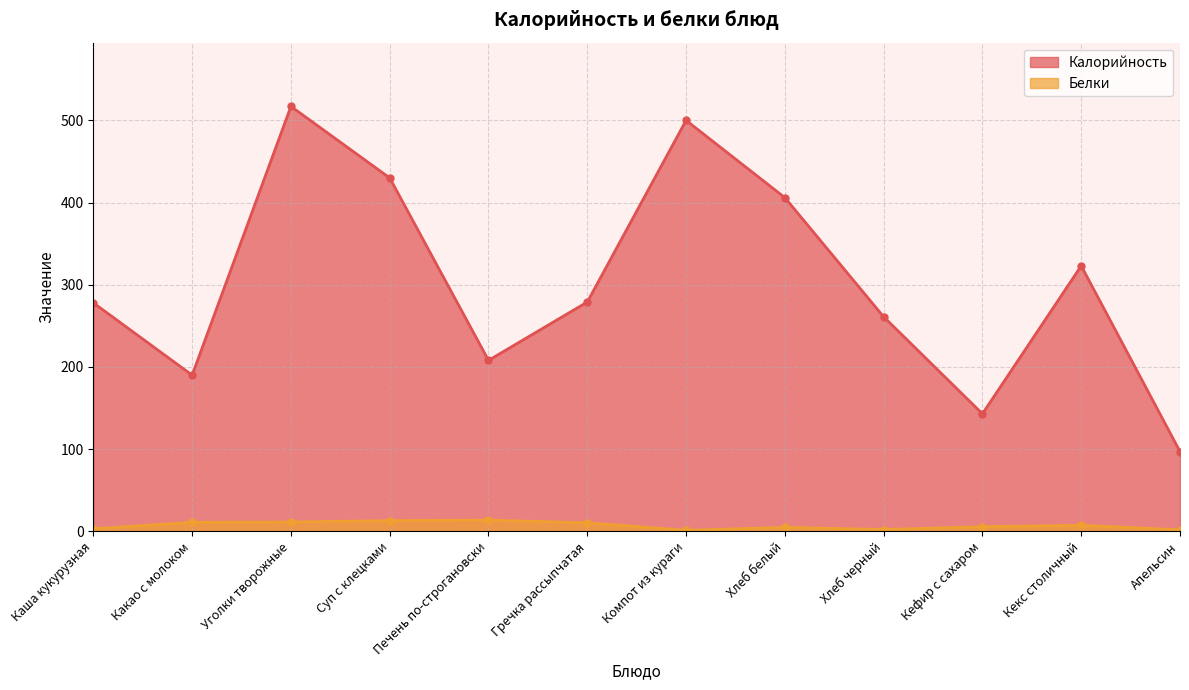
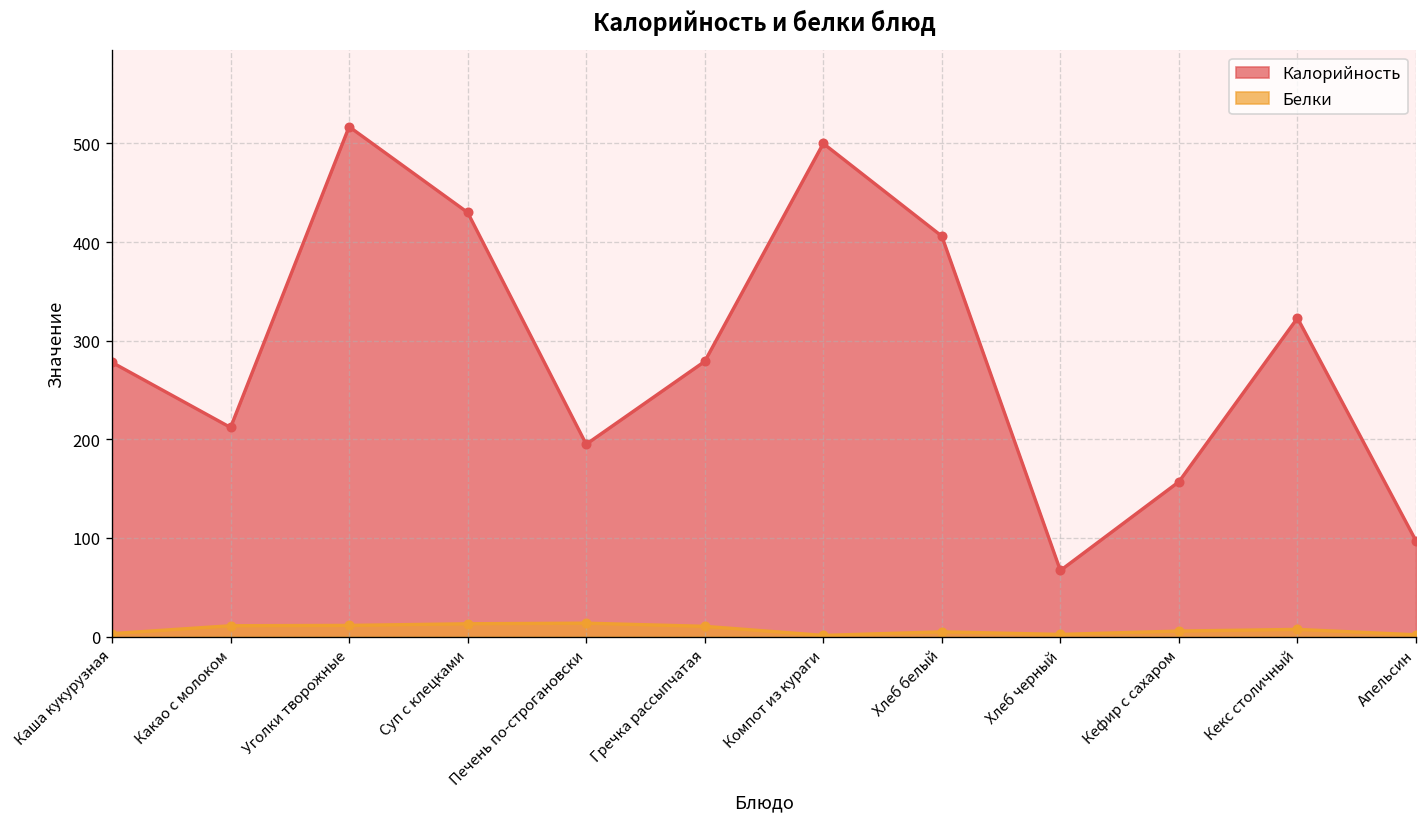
  {
    "Калорийность": {
      "Каша кукурузная": 280,
-     "Какао с молоком": 190,
+     "Какао с молоком": 210,
      "Уголки творожные": 520,
      "Суп с клецками": 430,
-     "Печень по-строгановски": 210,
+     "Печень по-строгановски": 200,
      "Гречка рассыпчатая": 280,
      "Компот из кураги": 500,
      "Хлеб белый": 410,
-     "Хлеб черный": 260,
-     "Кефир с сахаром": 140,
+     "Хлеб черный": 70,
+     "Кефир с сахаром": 160,
      "Кекс столичный": 320,
      "Апельсин": 100
    }
  }
